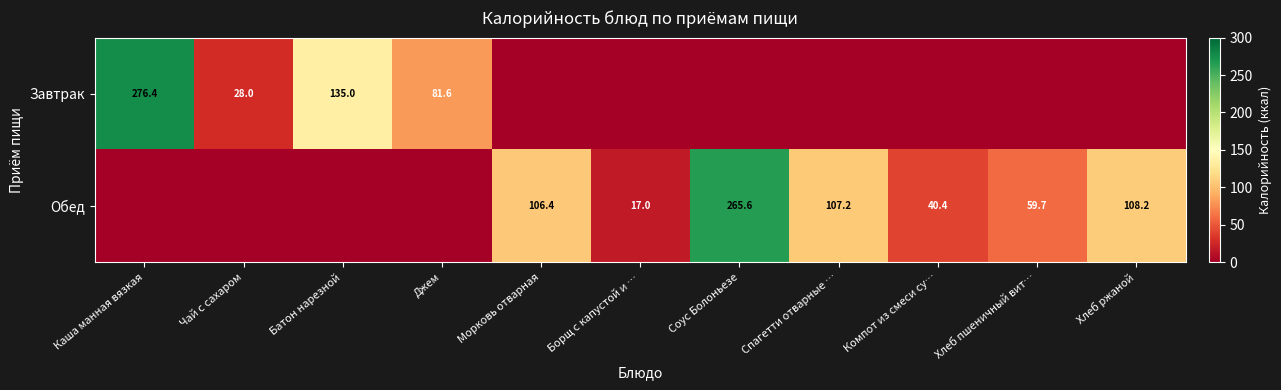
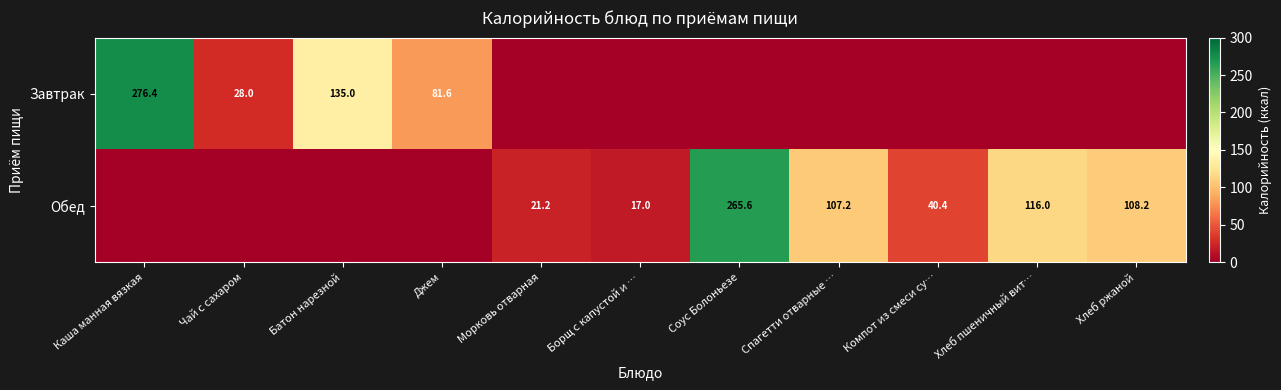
  {
    "Завтрак": {
      "Каша манная вязкая": 276.4,
      "Чай с сахаром": 28.0,
      "Батон нарезной": 135.0,
      "Джем": 81.6
    },
    "Обед": {
-     "Морковь отварная": 106.4,
+     "Морковь отварная": 21.2,
      "Борщ с капустой и …": 17.0,
      "Соус Болоньезе": 265.6,
      "Спагетти отварные …": 107.2,
      "Компот из смеси су…": 40.4,
-     "Хлеб пшеничный вит…": 59.7,
+     "Хлеб пшеничный вит…": 116.0,
      "Хлеб ржаной": 108.2
    }
  }
